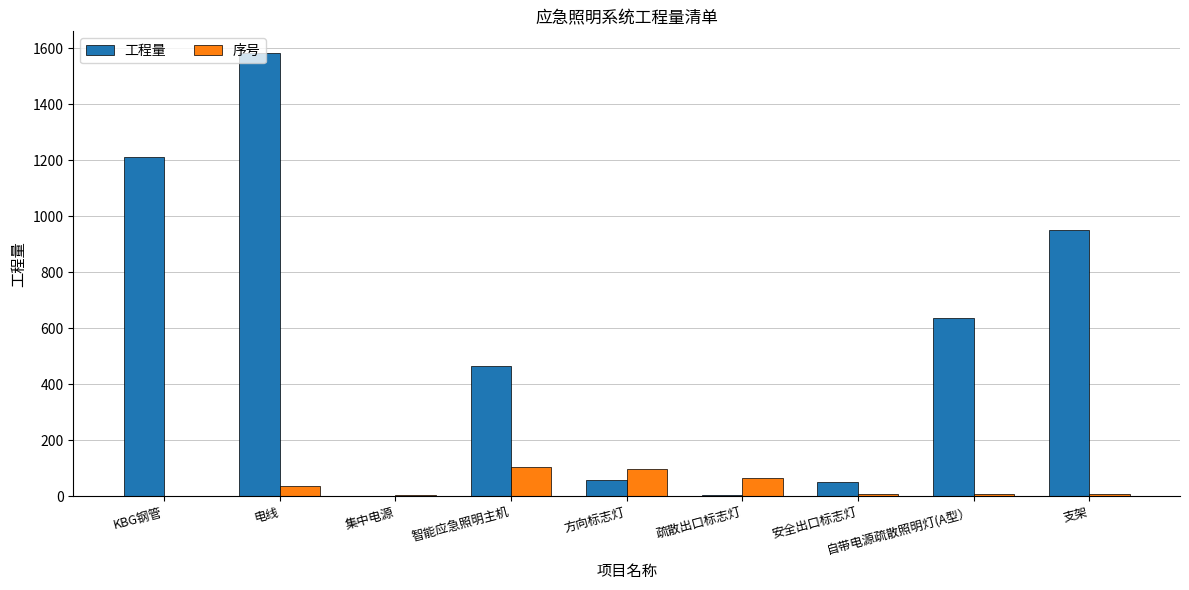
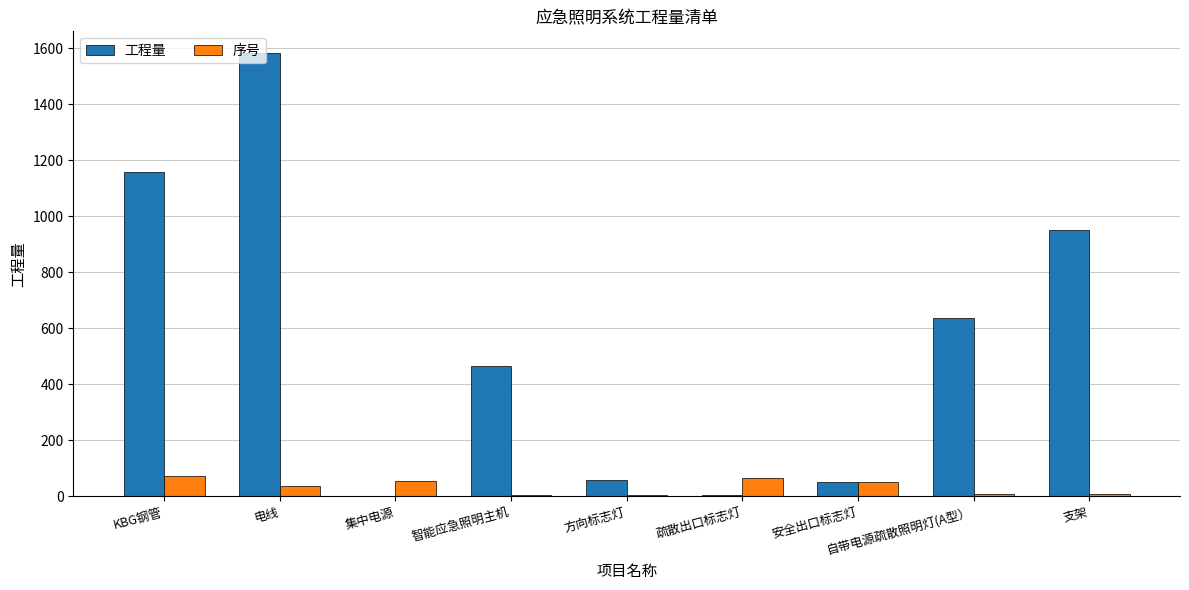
  {
    "工程量": {
-     "KBG钢管": 1210,
+     "KBG钢管": 1160,
      "智能应急照明主机": 470,
      "方向标志灯": 60,
      "安全出口标志灯": 50,
      "自带电源疏散照明灯(A型）": 640,
      "支架": 950
    },
    "序号": {
-     "KBG钢管": 0,
+     "KBG钢管": 70,
      "电线": 40,
-     "集中电源": 0,
-     "智能应急照明主机": 100,
-     "方向标志灯": 100,
+     "集中电源": 60,
+     "智能应急照明主机": 0,
+     "方向标志灯": 10,
      "疏散出口标志灯": 70,
-     "安全出口标志灯": 10
+     "安全出口标志灯": 50
    }
  }
